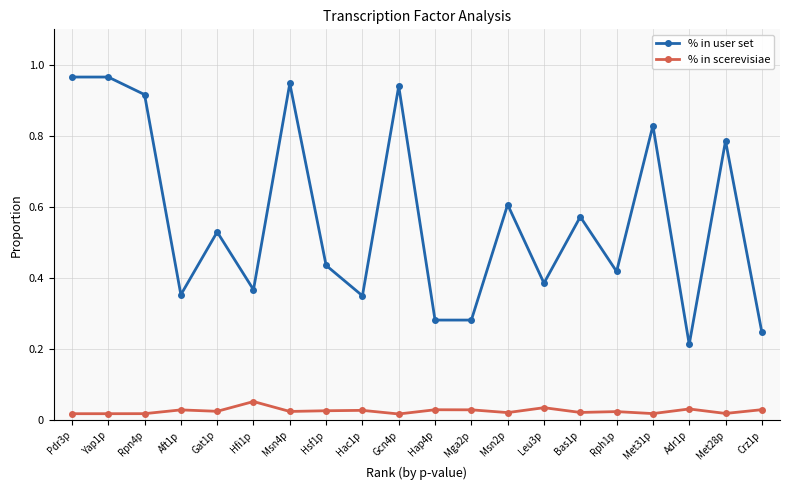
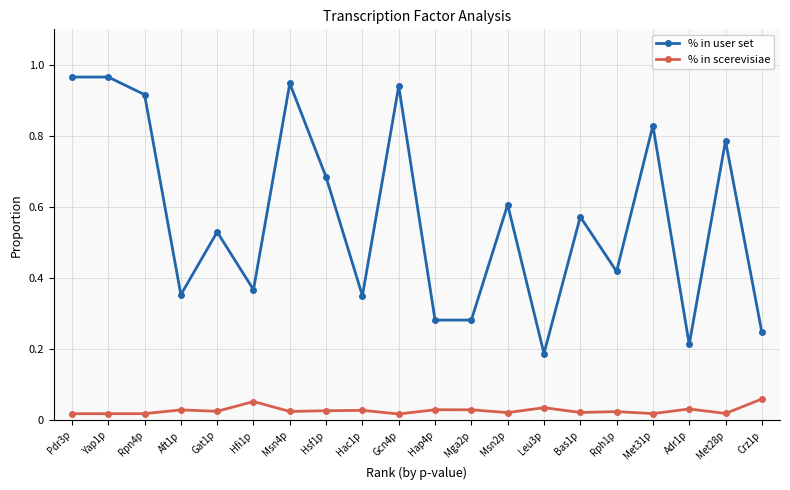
  {
    "% in user set": {
      "Pdr3p": 0.97,
      "Yap1p": 0.97,
      "Rpn4p": 0.92,
      "Aft1p": 0.35,
      "Gat1p": 0.53,
      "Hfi1p": 0.37,
      "Msn4p": 0.95,
-     "Hsf1p": 0.44,
+     "Hsf1p": 0.68,
      "Hac1p": 0.35,
      "Gcn4p": 0.94,
      "Hap4p": 0.28,
      "Mga2p": 0.28,
      "Msn2p": 0.61,
-     "Leu3p": 0.39,
+     "Leu3p": 0.19,
      "Bas1p": 0.57,
      "Rph1p": 0.42,
      "Met31p": 0.83,
      "Adr1p": 0.21,
      "Met28p": 0.79,
      "Crz1p": 0.25
    },
    "% in scerevisiae": {
      "Pdr3p": 0.02,
      "Yap1p": 0.02,
      "Rpn4p": 0.02,
      "Aft1p": 0.03,
      "Gat1p": 0.03,
      "Hfi1p": 0.05,
      "Msn4p": 0.03,
      "Hsf1p": 0.03,
      "Hac1p": 0.03,
      "Gcn4p": 0.02,
      "Hap4p": 0.03,
      "Mga2p": 0.03,
      "Msn2p": 0.02,
      "Leu3p": 0.04,
      "Bas1p": 0.02,
      "Rph1p": 0.02,
      "Met31p": 0.02,
      "Adr1p": 0.03,
      "Met28p": 0.02,
-     "Crz1p": 0.03
+     "Crz1p": 0.06
    }
  }
